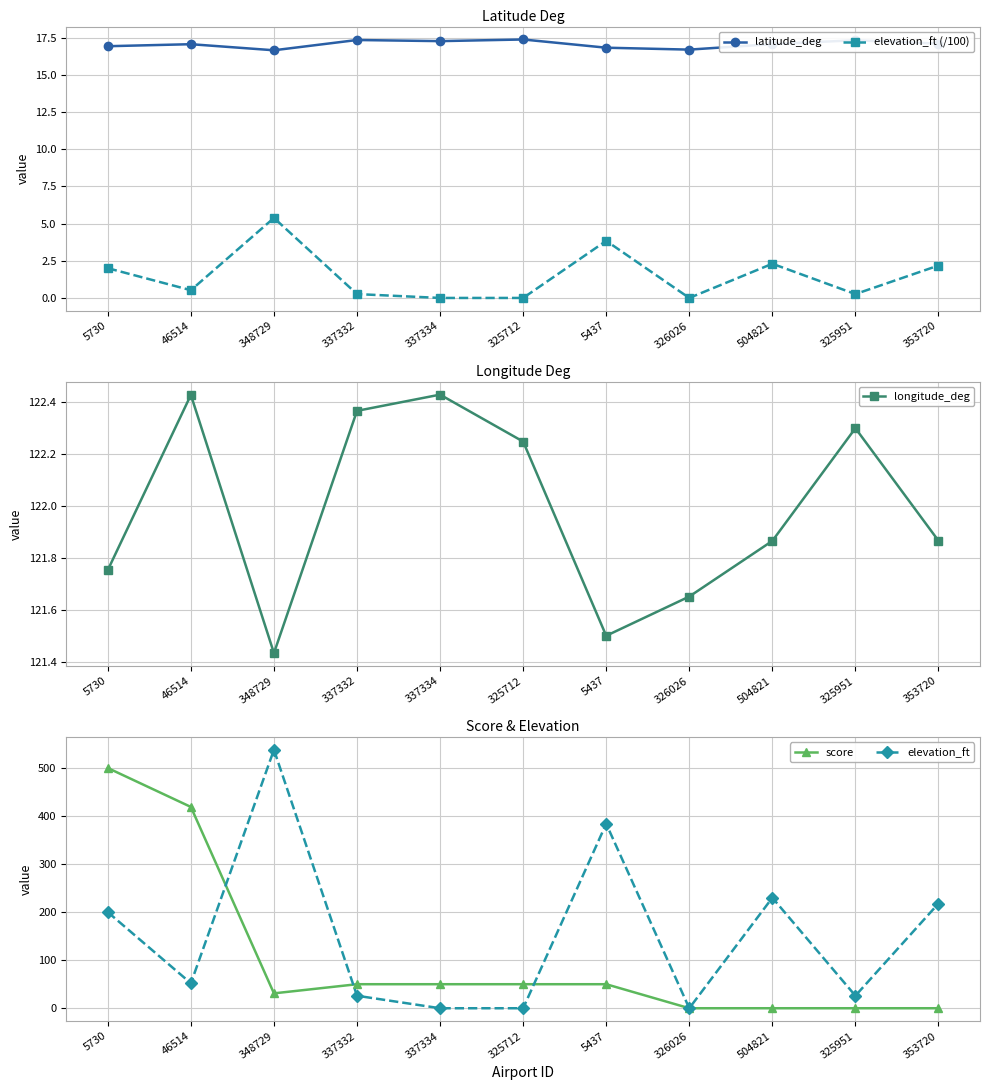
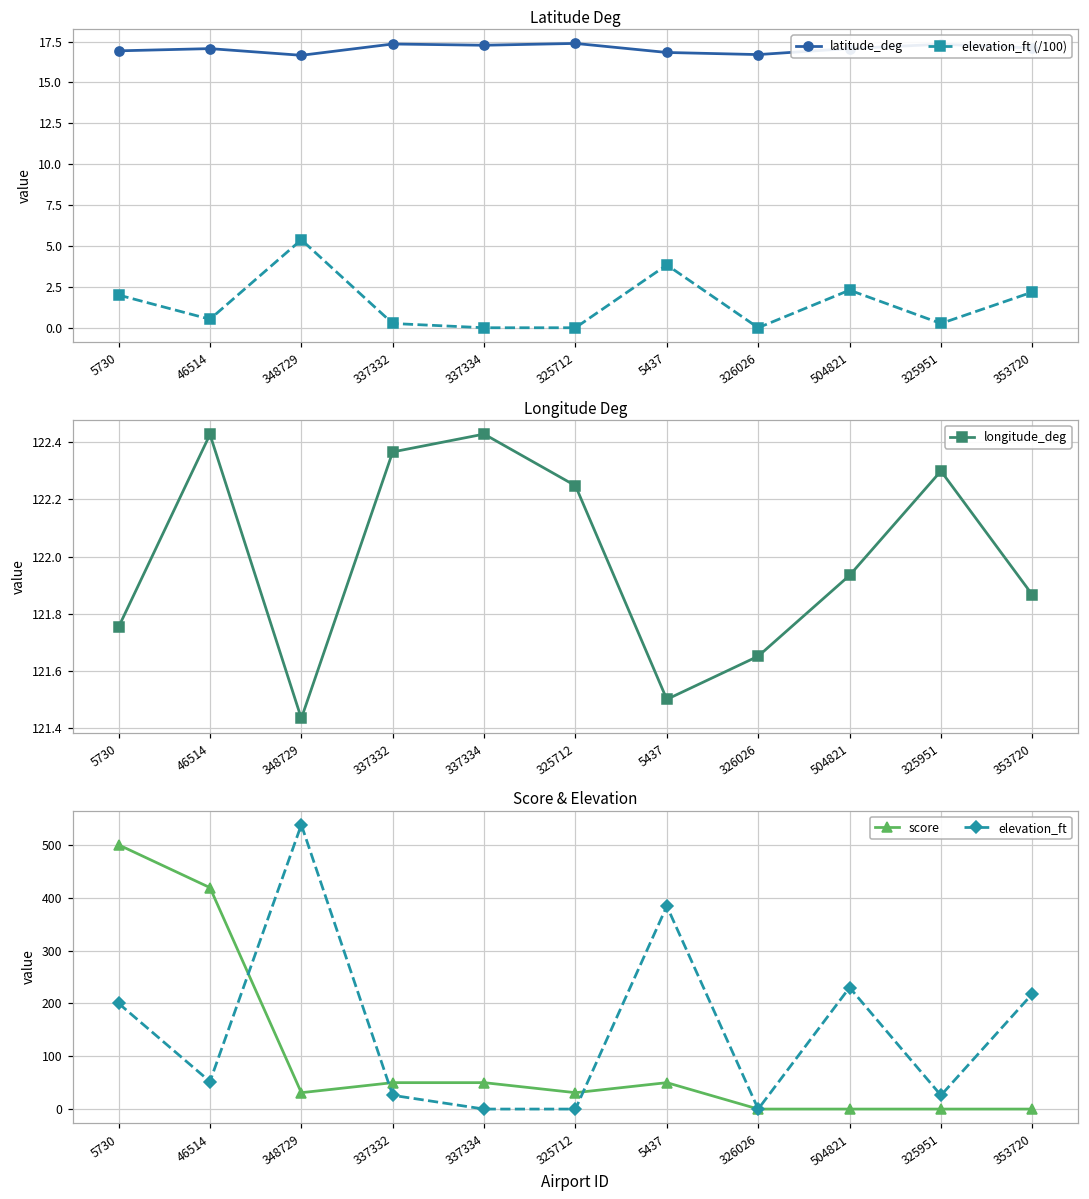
  {
    "Longitude Deg": {
      "5730": 121.75,
      "46514": 122.43,
      "348729": 121.43,
      "337332": 122.37,
      "337334": 122.43,
      "325712": 122.25,
      "5437": 121.50,
      "326026": 121.65,
-     "504821": 121.87,
+     "504821": 121.93,
      "325951": 122.30,
      "353720": 121.87
    },
    "Score & Elevation": {
      "score": {
        "5730": 500,
        "46514": 420,
        "348729": 30,
        "337332": 50,
        "337334": 50,
-       "325712": 50,
+       "325712": 30,
        "5437": 50,
        "504821": 0,
        "325951": 0,
        "353720": 0
      },
      "elevation_ft": {
        "5730": 200,
        "46514": 50,
        "348729": 540,
        "337332": 30,
        "337334": 0,
        "325712": 0,
        "5437": 380,
        "504821": 230,
        "325951": 30,
        "353720": 220
      }
    }
  }
